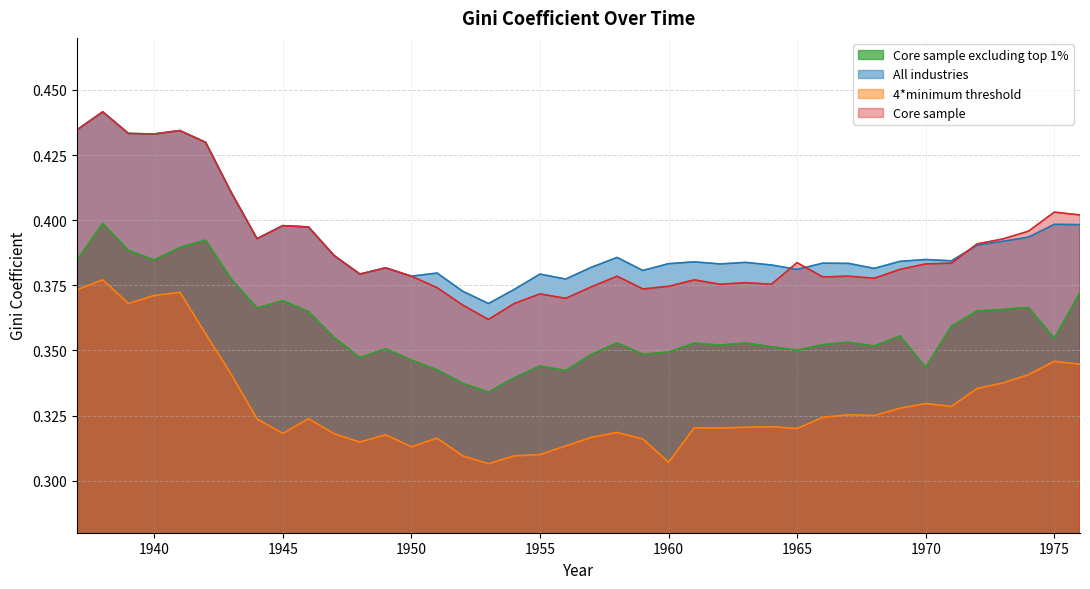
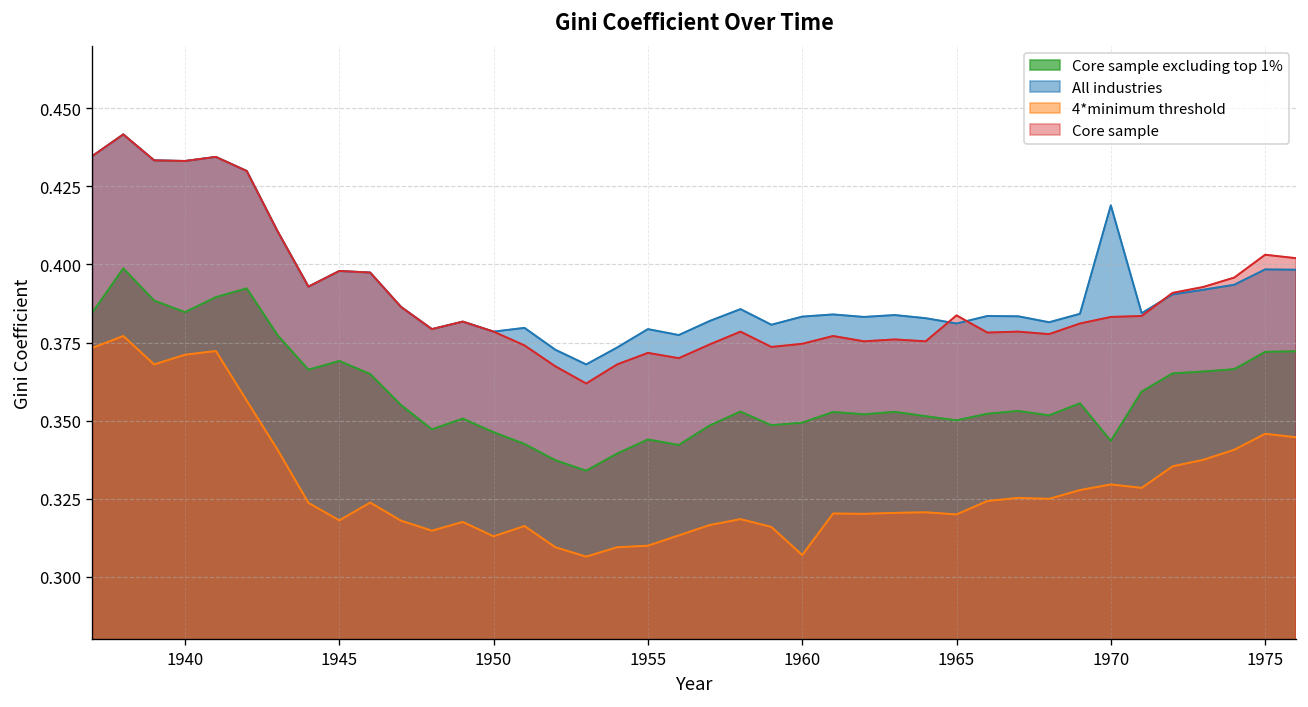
  {
    "Core sample excluding top 1%": {
      "1940": 0.385,
      "1945": 0.369,
      "1950": 0.346,
      "1955": 0.344,
      "1960": 0.349,
      "1965": 0.350,
      "1970": 0.344,
-     "1975": 0.355
+     "1975": 0.372
    },
    "All industries": {
      "1955": 0.379,
      "1960": 0.383,
      "1965": 0.381,
-     "1970": 0.385,
+     "1970": 0.419,
      "1975": 0.398
    },
    "4*minimum threshold": {
      "1940": 0.371,
      "1945": 0.318,
      "1950": 0.313,
      "1955": 0.310,
      "1960": 0.307,
      "1965": 0.320,
      "1970": 0.330,
      "1975": 0.346
    },
    "Core sample": {
      "1955": 0.372,
      "1960": 0.375,
      "1965": 0.384,
      "1970": 0.383,
      "1975": 0.403
    }
  }
